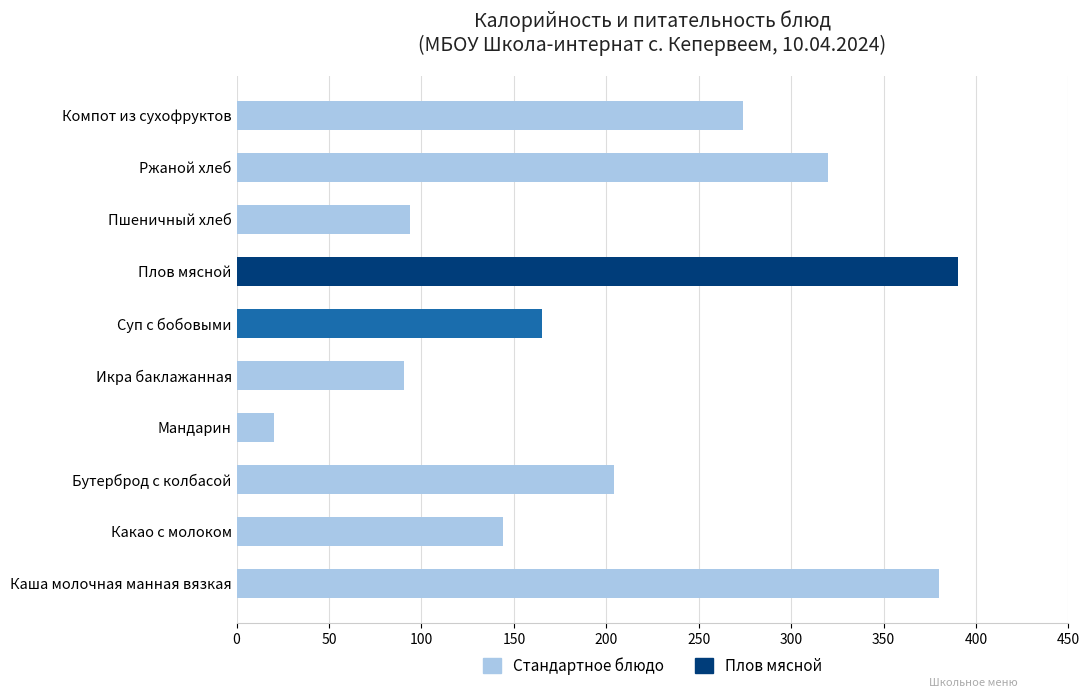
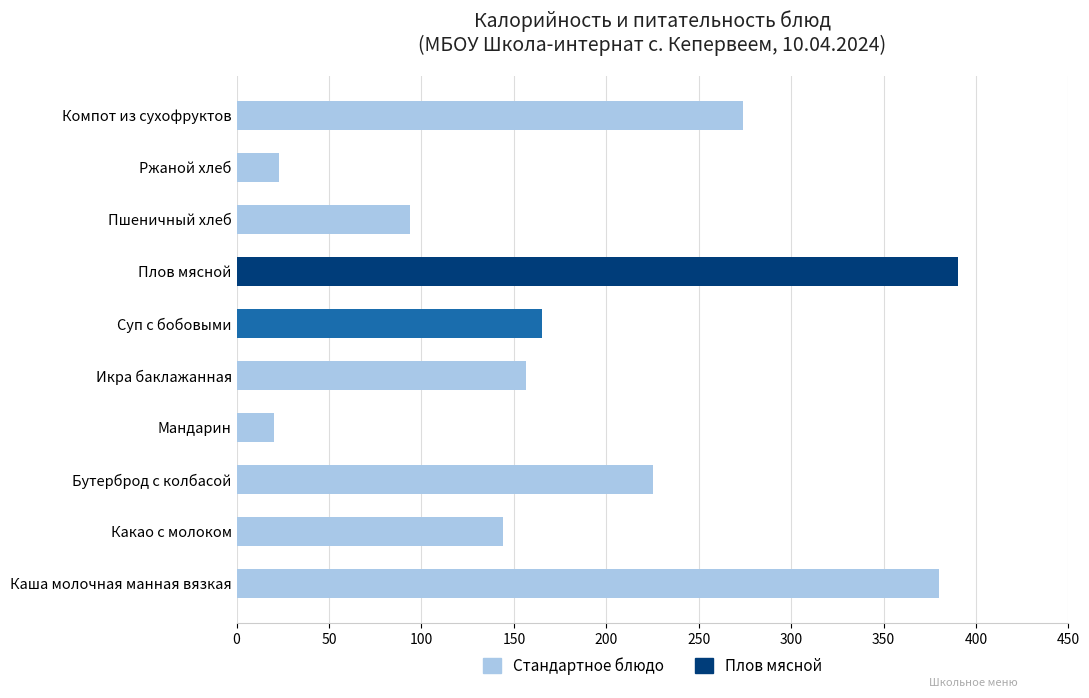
  {
    "Компот из сухофруктов": 274,
-   "Ржаной хлеб": 320,
+   "Ржаной хлеб": 23,
    "Пшеничный хлеб": 94,
    "Плов мясной": 390,
    "Суп с бобовыми": 165,
-   "Икра баклажанная": 91,
+   "Икра баклажанная": 156,
    "Мандарин": 20,
-   "Бутерброд с колбасой": 204,
+   "Бутерброд с колбасой": 225,
    "Какао с молоком": 144,
    "Каша молочная манная вязкая": 380
  }
